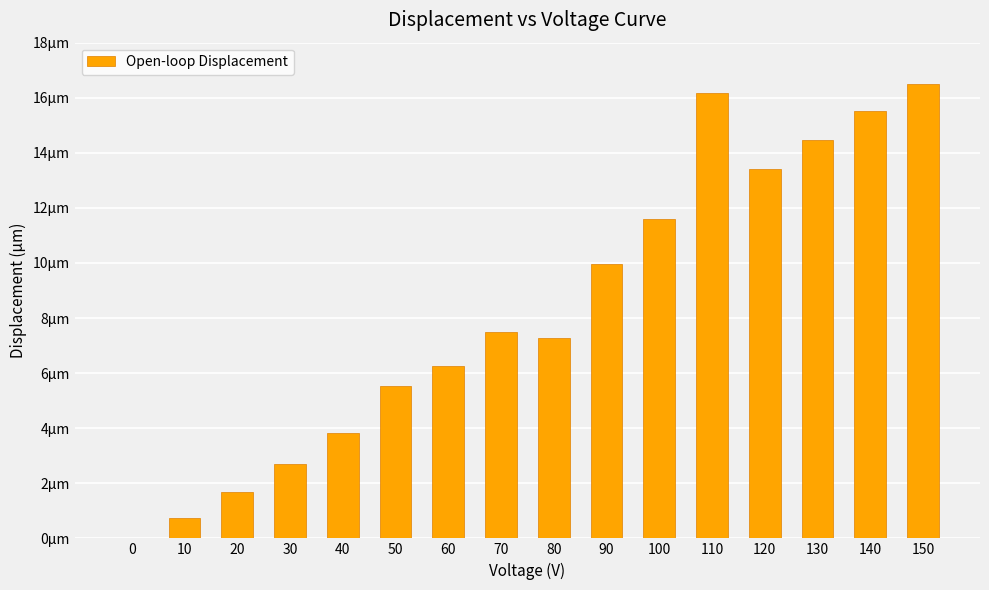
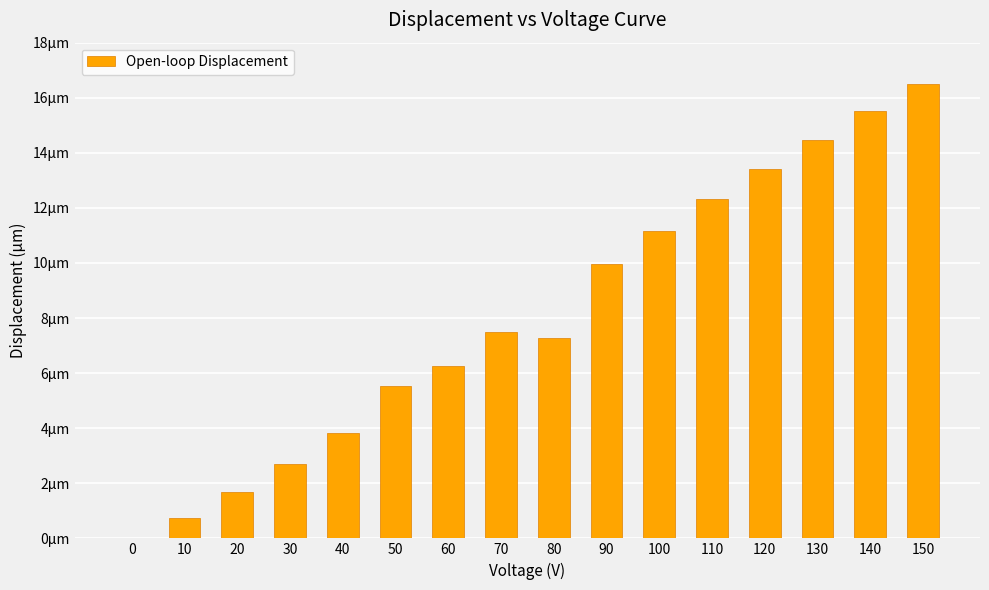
  {
    "0": "0.0µm",
    "10": "0.7µm",
    "20": "1.7µm",
    "30": "2.7µm",
    "40": "3.8µm",
    "50": "5.5µm",
    "60": "6.3µm",
    "70": "7.5µm",
    "80": "7.3µm",
    "90": "10.0µm",
-   "100": "11.6µm",
-   "110": "16.2µm",
+   "100": "11.2µm",
+   "110": "12.3µm",
    "120": "13.4µm",
    "130": "14.5µm",
    "140": "15.5µm",
    "150": "16.5µm"
  }
